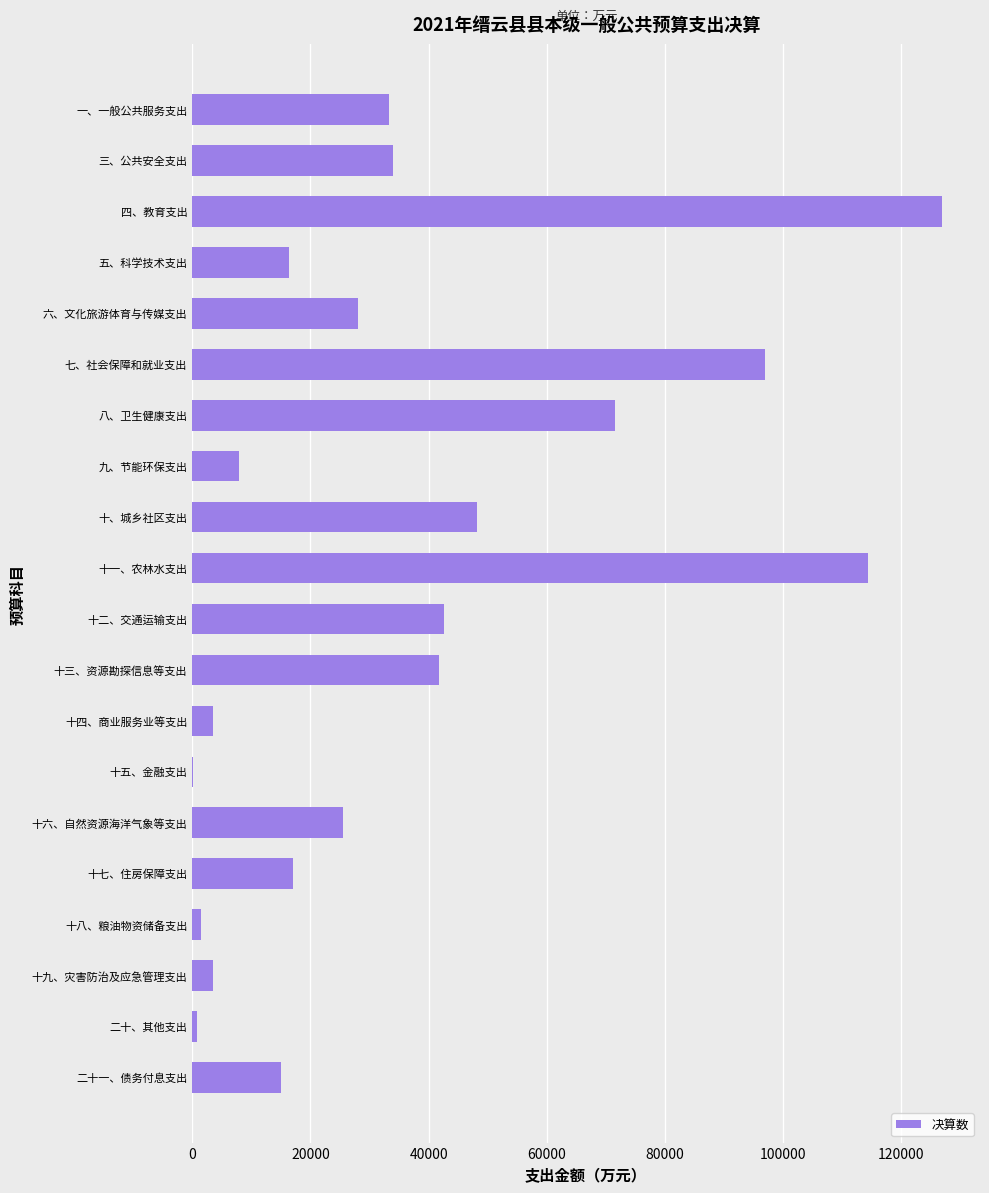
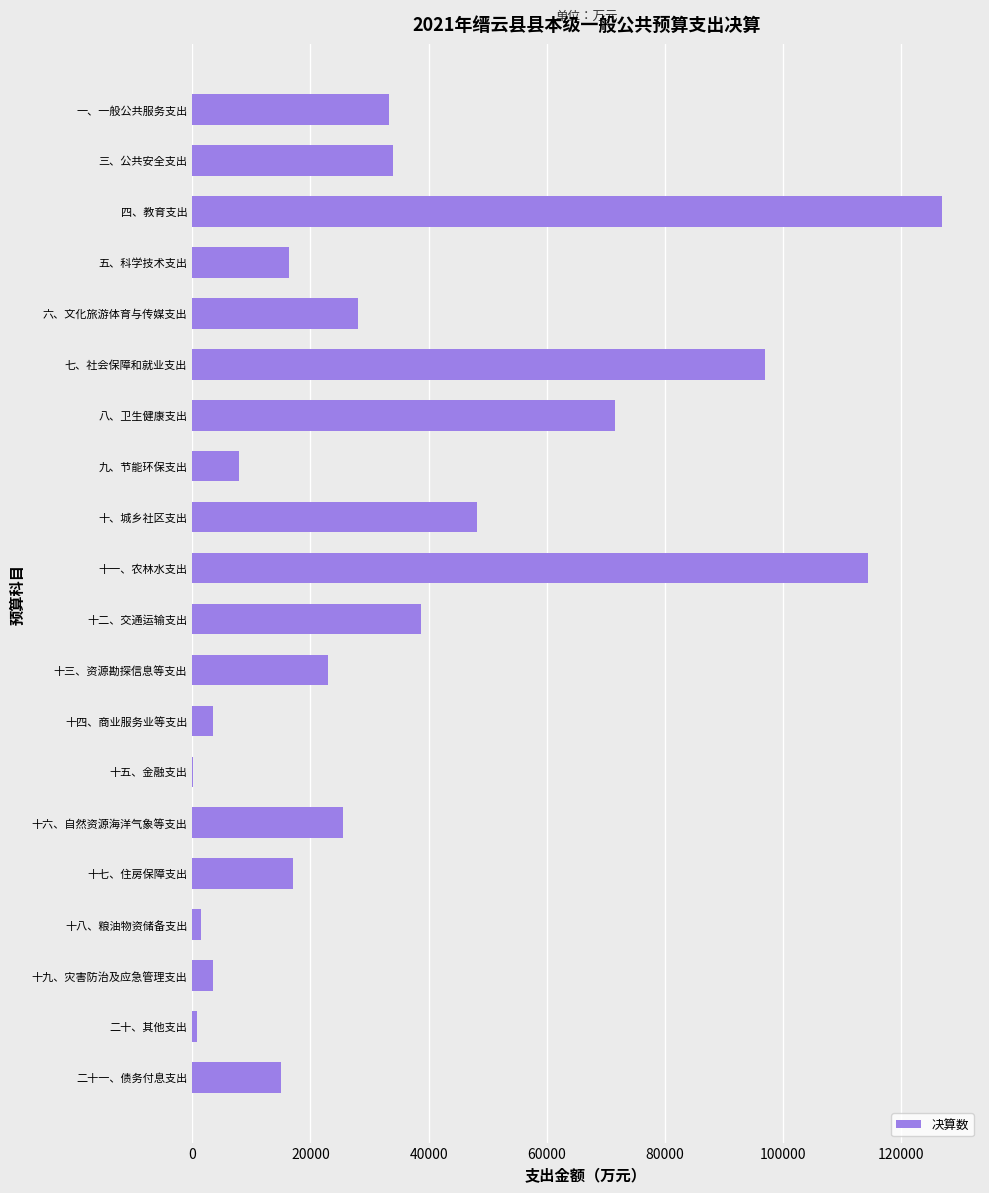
  {
    "一、一般公共服务支出": 33000,
    "三、公共安全支出": 34000,
    "四、教育支出": 127000,
    "五、科学技术支出": 16000,
    "六、文化旅游体育与传媒支出": 28000,
    "七、社会保障和就业支出": 97000,
    "八、卫生健康支出": 72000,
    "九、节能环保支出": 8000,
    "十、城乡社区支出": 48000,
    "十一、农林水支出": 114000,
-   "十二、交通运输支出": 43000,
-   "十三、资源勘探信息等支出": 42000,
+   "十二、交通运输支出": 39000,
+   "十三、资源勘探信息等支出": 23000,
    "十四、商业服务业等支出": 4000,
    "十六、自然资源海洋气象等支出": 25000,
    "十七、住房保障支出": 17000,
    "十八、粮油物资储备支出": 2000,
    "十九、灾害防治及应急管理支出": 4000,
    "二十、其他支出": 1000,
    "二十一、债务付息支出": 15000
  }
